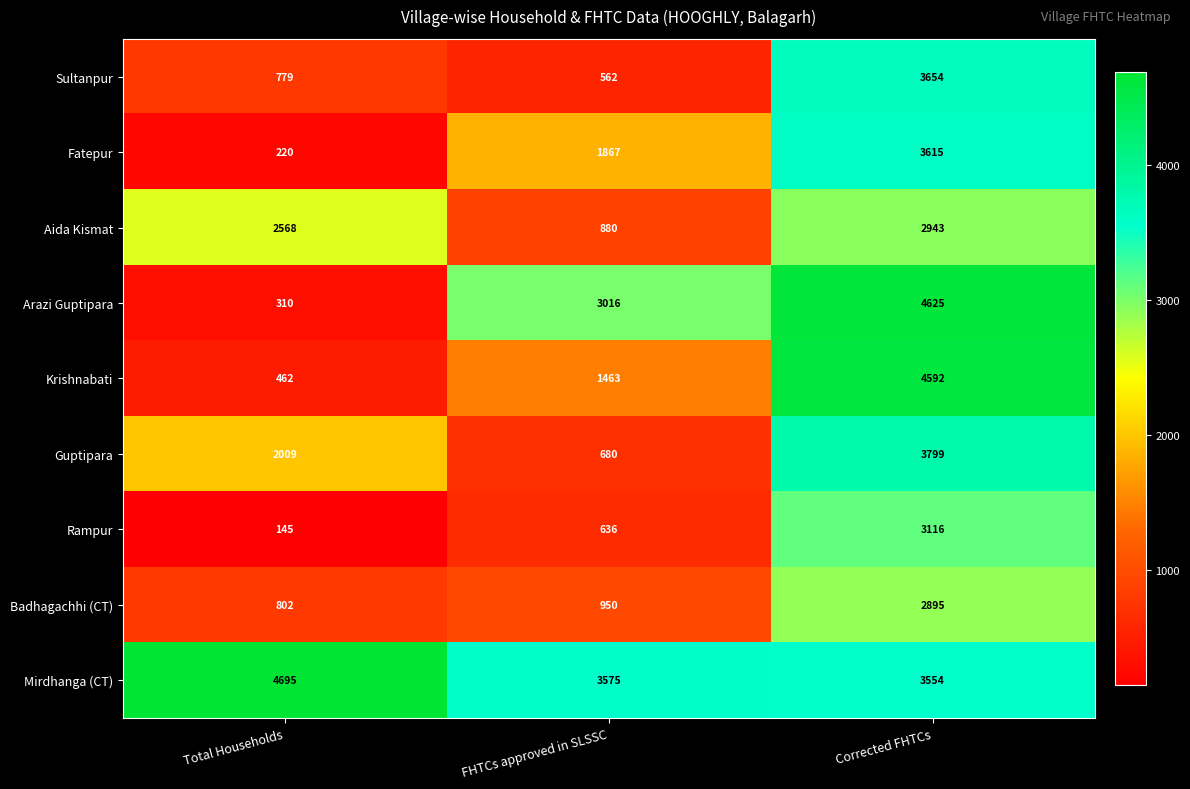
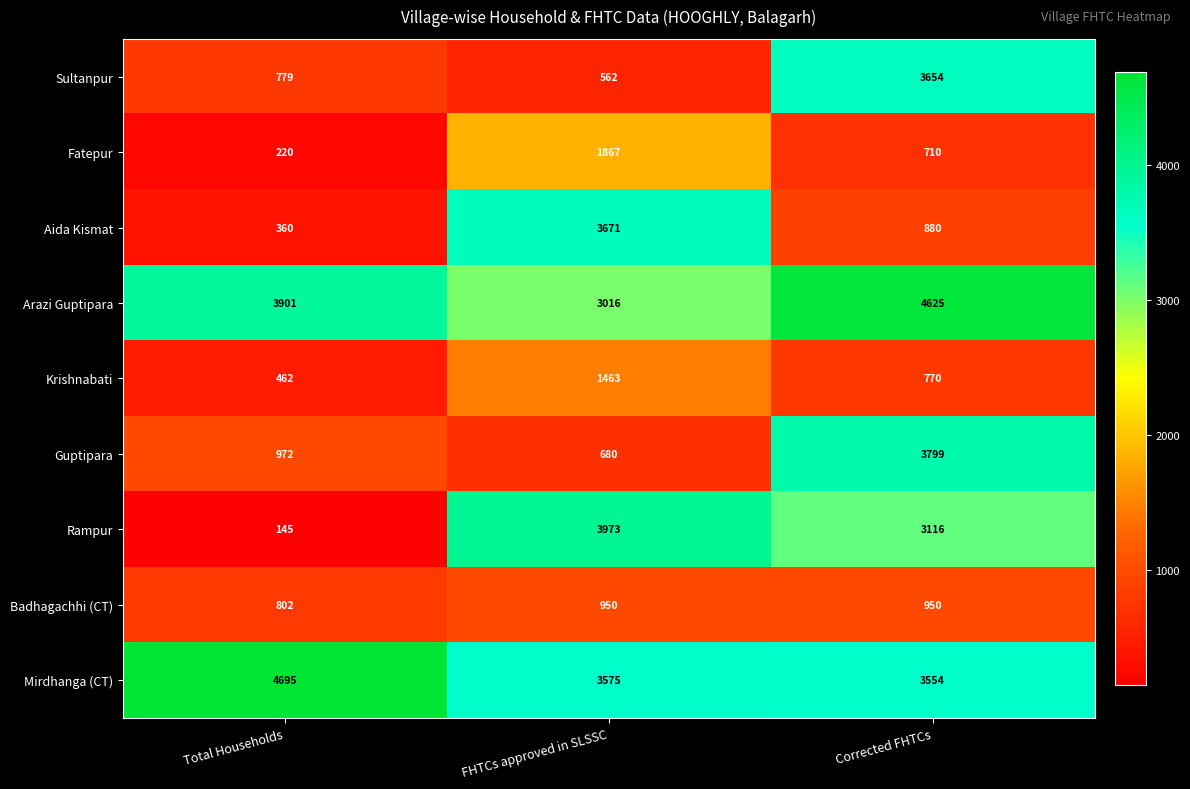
  {
    "Sultanpur": {
      "Total Households": 779,
      "FHTCs approved in SLSSC": 562,
      "Corrected FHTCs": 3654
    },
    "Fatepur": {
      "Total Households": 220,
      "FHTCs approved in SLSSC": 1867,
-     "Corrected FHTCs": 3615
+     "Corrected FHTCs": 710
    },
    "Aida Kismat": {
-     "Total Households": 2568,
-     "FHTCs approved in SLSSC": 880,
-     "Corrected FHTCs": 2943
+     "Total Households": 360,
+     "FHTCs approved in SLSSC": 3671,
+     "Corrected FHTCs": 880
    },
    "Arazi Guptipara": {
-     "Total Households": 310,
+     "Total Households": 3901,
      "FHTCs approved in SLSSC": 3016,
      "Corrected FHTCs": 4625
    },
    "Krishnabati": {
      "Total Households": 462,
      "FHTCs approved in SLSSC": 1463,
-     "Corrected FHTCs": 4592
+     "Corrected FHTCs": 770
    },
    "Guptipara": {
-     "Total Households": 2009,
+     "Total Households": 972,
      "FHTCs approved in SLSSC": 680,
      "Corrected FHTCs": 3799
    },
    "Rampur": {
      "Total Households": 145,
-     "FHTCs approved in SLSSC": 636,
+     "FHTCs approved in SLSSC": 3973,
      "Corrected FHTCs": 3116
    },
    "Badhagachhi (CT)": {
      "Total Households": 802,
      "FHTCs approved in SLSSC": 950,
-     "Corrected FHTCs": 2895
+     "Corrected FHTCs": 950
    },
    "Mirdhanga (CT)": {
      "Total Households": 4695,
      "FHTCs approved in SLSSC": 3575,
      "Corrected FHTCs": 3554
    }
  }
